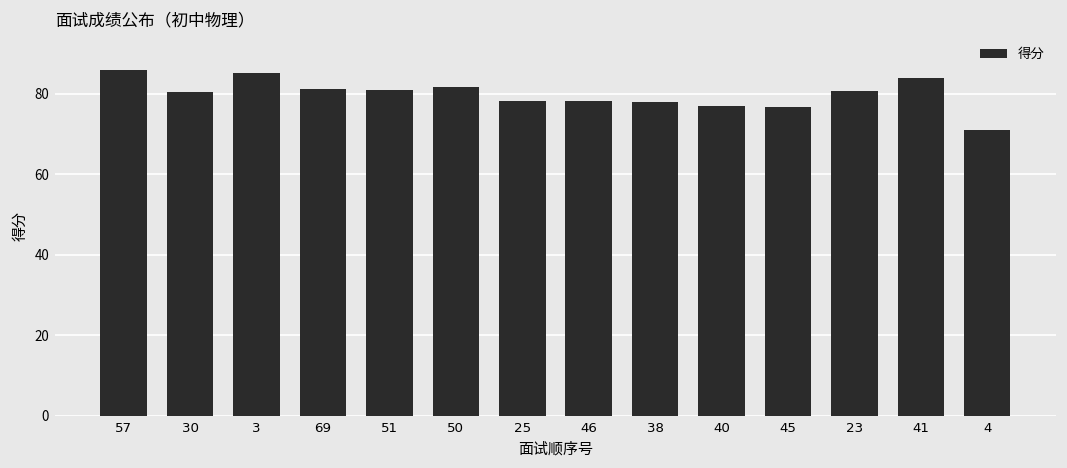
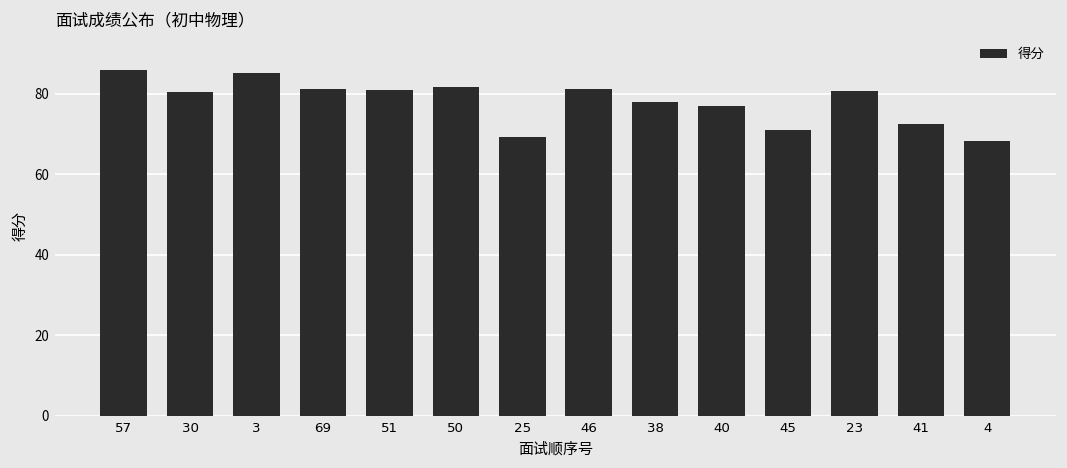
  {
    "57": 86,
    "30": 81,
    "3": 85,
    "69": 81,
    "51": 81,
    "50": 82,
-   "25": 78,
-   "46": 78,
+   "25": 69,
+   "46": 81,
    "38": 78,
    "40": 77,
-   "45": 77,
+   "45": 71,
    "23": 81,
-   "41": 84,
-   "4": 71
+   "41": 73,
+   "4": 68
  }
